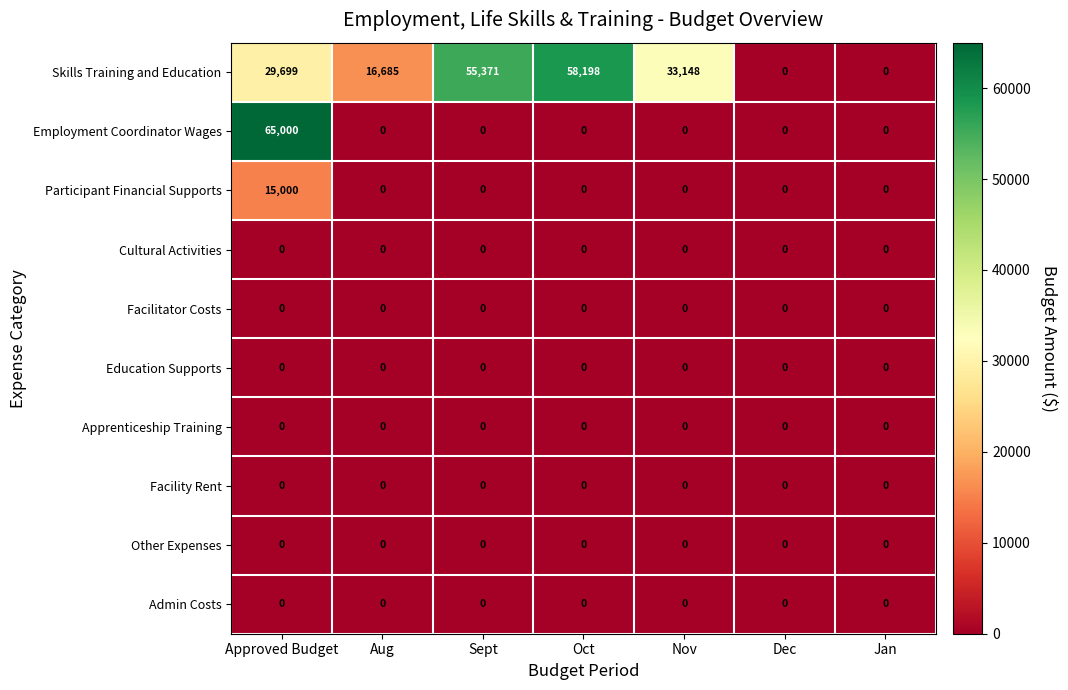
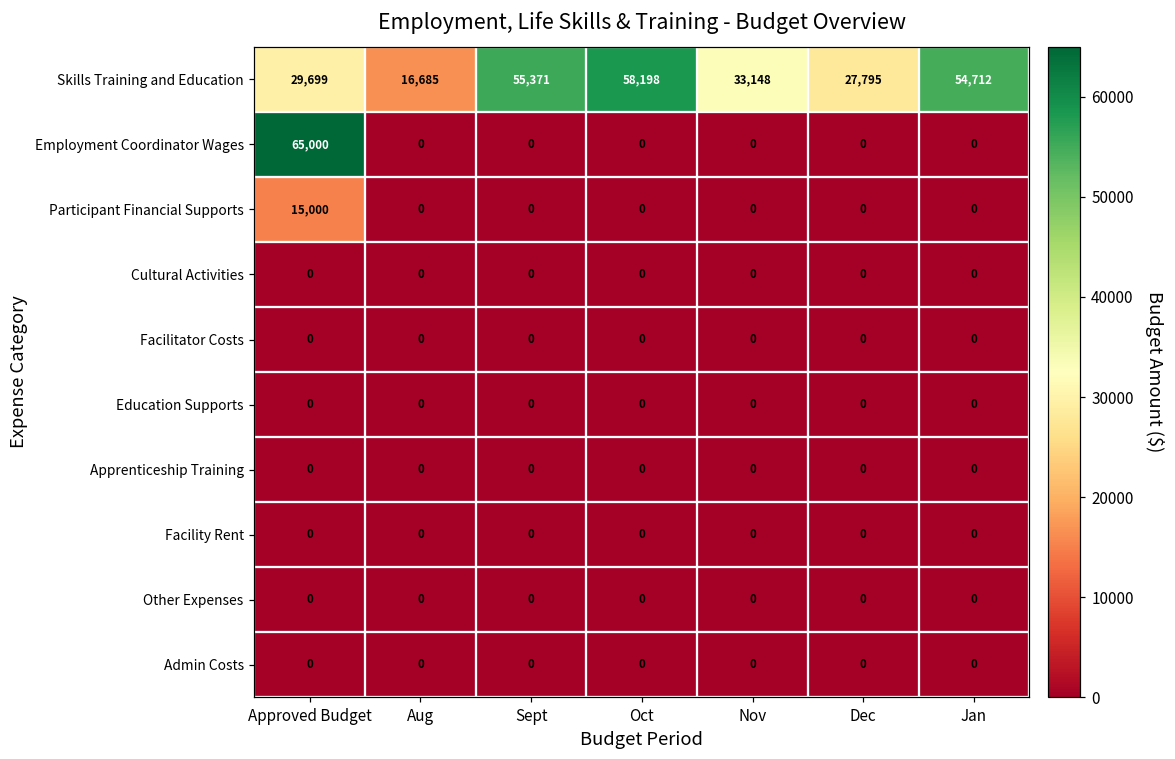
  {
    "Skills Training and Education": {
      "Approved Budget": "29,699",
      "Aug": "16,685",
      "Sept": "55,371",
      "Oct": "58,198",
      "Nov": "33,148",
-     "Dec": "0",
-     "Jan": "0"
+     "Dec": "27,795",
+     "Jan": "54,712"
    },
    "Employment Coordinator Wages": {
      "Approved Budget": "65,000",
      "Aug": "0",
      "Sept": "0",
      "Oct": "0",
      "Nov": "0",
      "Dec": "0",
      "Jan": "0"
    },
    "Participant Financial Supports": {
      "Approved Budget": "15,000",
      "Aug": "0",
      "Sept": "0",
      "Oct": "0",
      "Nov": "0",
      "Dec": "0",
      "Jan": "0"
    },
    "Cultural Activities": {
      "Approved Budget": "0",
      "Aug": "0",
      "Sept": "0",
      "Oct": "0",
      "Nov": "0",
      "Dec": "0",
      "Jan": "0"
    },
    "Facilitator Costs": {
      "Approved Budget": "0",
      "Aug": "0",
      "Sept": "0",
      "Oct": "0",
      "Nov": "0",
      "Dec": "0",
      "Jan": "0"
    },
    "Education Supports": {
      "Approved Budget": "0",
      "Aug": "0",
      "Sept": "0",
      "Oct": "0",
      "Nov": "0",
      "Dec": "0",
      "Jan": "0"
    },
    "Apprenticeship Training": {
      "Approved Budget": "0",
      "Aug": "0",
      "Sept": "0",
      "Oct": "0",
      "Nov": "0",
      "Dec": "0",
      "Jan": "0"
    },
    "Facility Rent": {
      "Approved Budget": "0",
      "Aug": "0",
      "Sept": "0",
      "Oct": "0",
      "Nov": "0",
      "Dec": "0",
      "Jan": "0"
    },
    "Other Expenses": {
      "Approved Budget": "0",
      "Aug": "0",
      "Sept": "0",
      "Oct": "0",
      "Nov": "0",
      "Dec": "0",
      "Jan": "0"
    },
    "Admin Costs": {
      "Approved Budget": "0",
      "Aug": "0",
      "Sept": "0",
      "Oct": "0",
      "Nov": "0",
      "Dec": "0",
      "Jan": "0"
    }
  }
